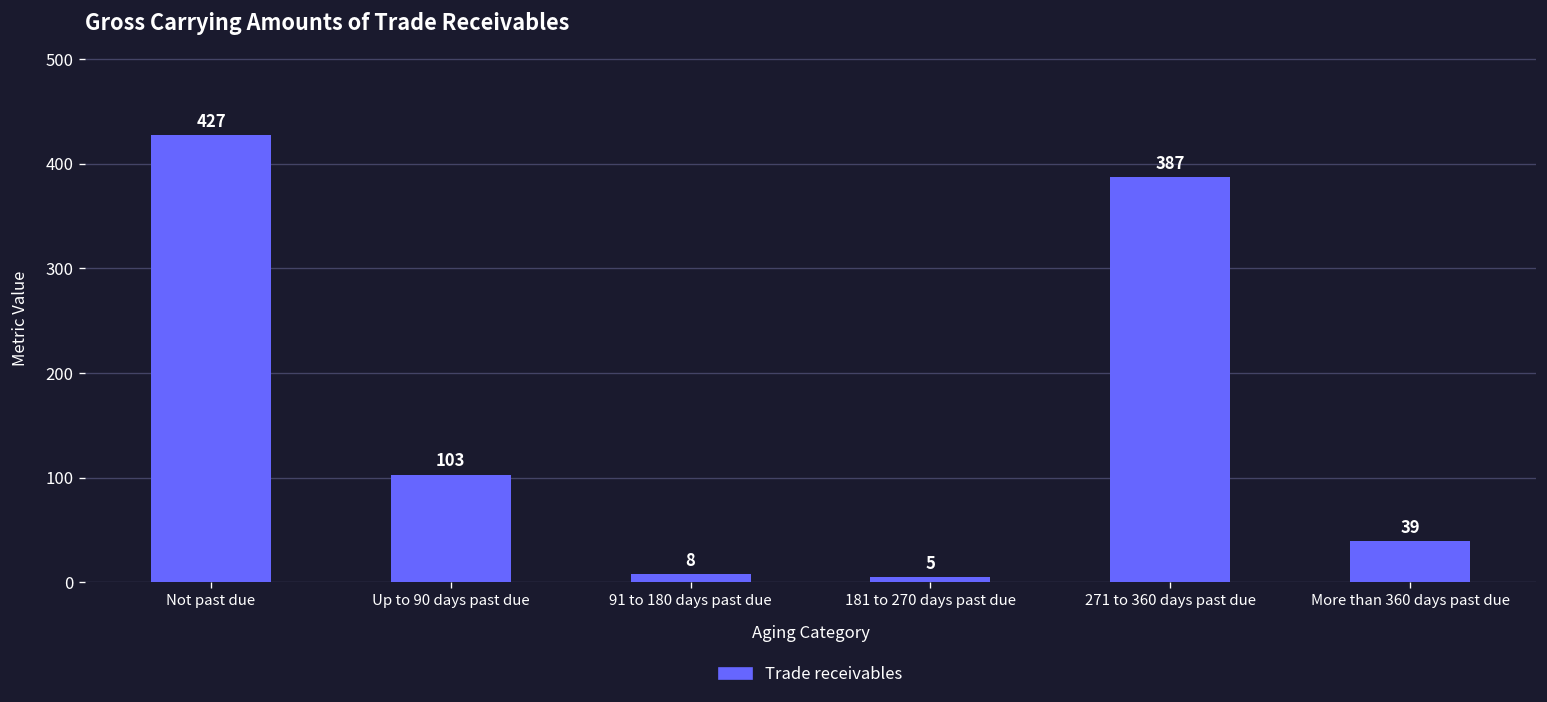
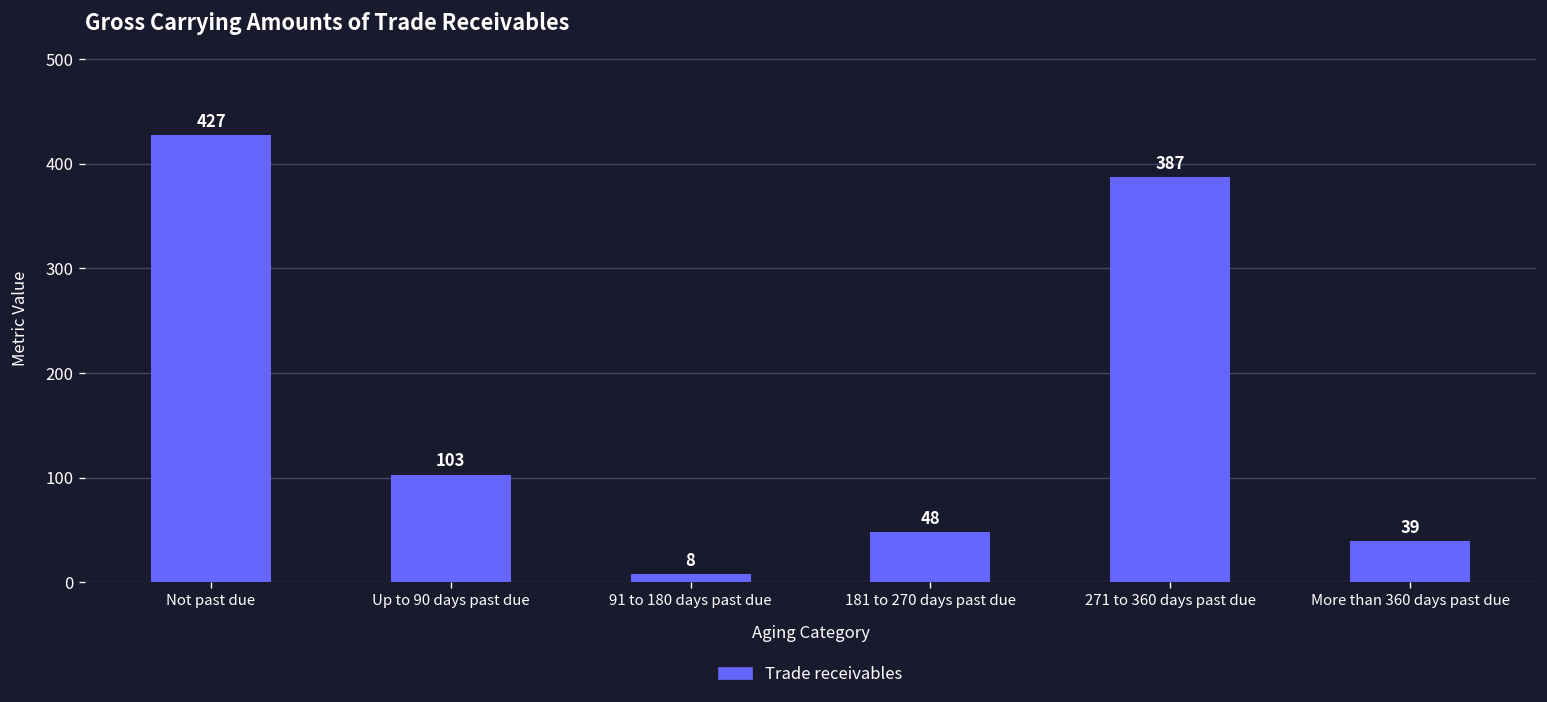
  {
    "Not past due": 427,
    "Up to 90 days past due": 103,
    "91 to 180 days past due": 8,
-   "181 to 270 days past due": 5,
+   "181 to 270 days past due": 48,
    "271 to 360 days past due": 387,
    "More than 360 days past due": 39
  }
